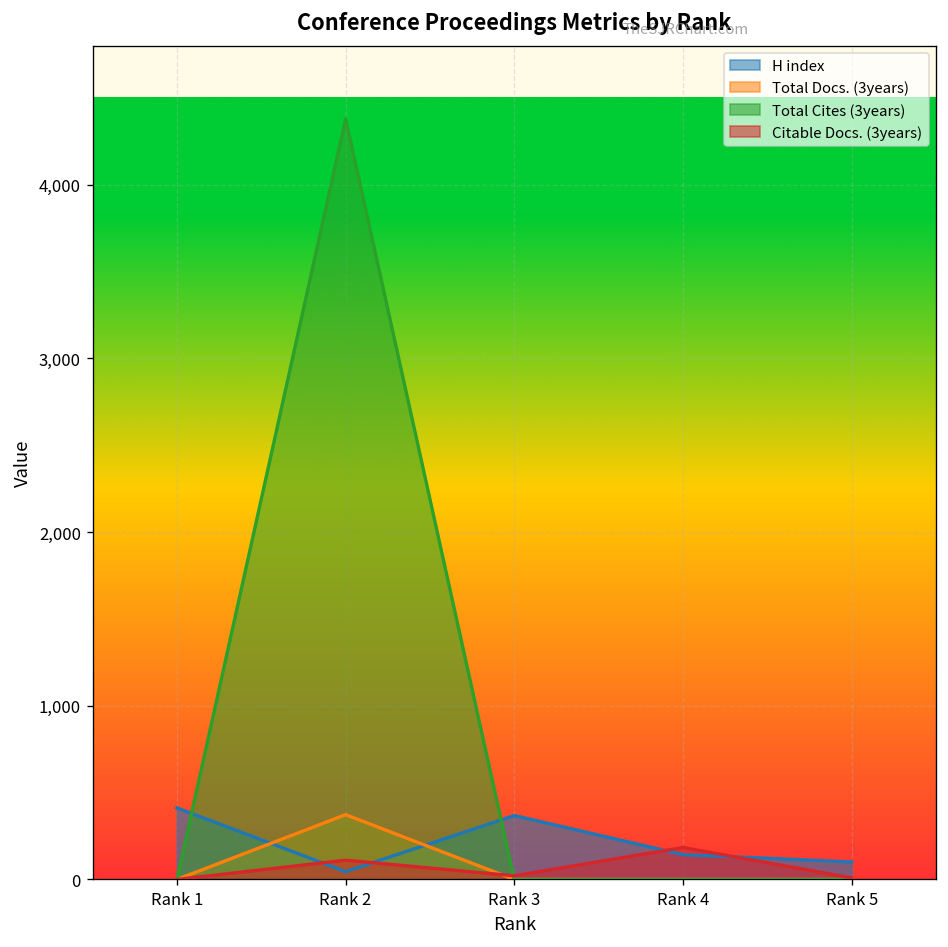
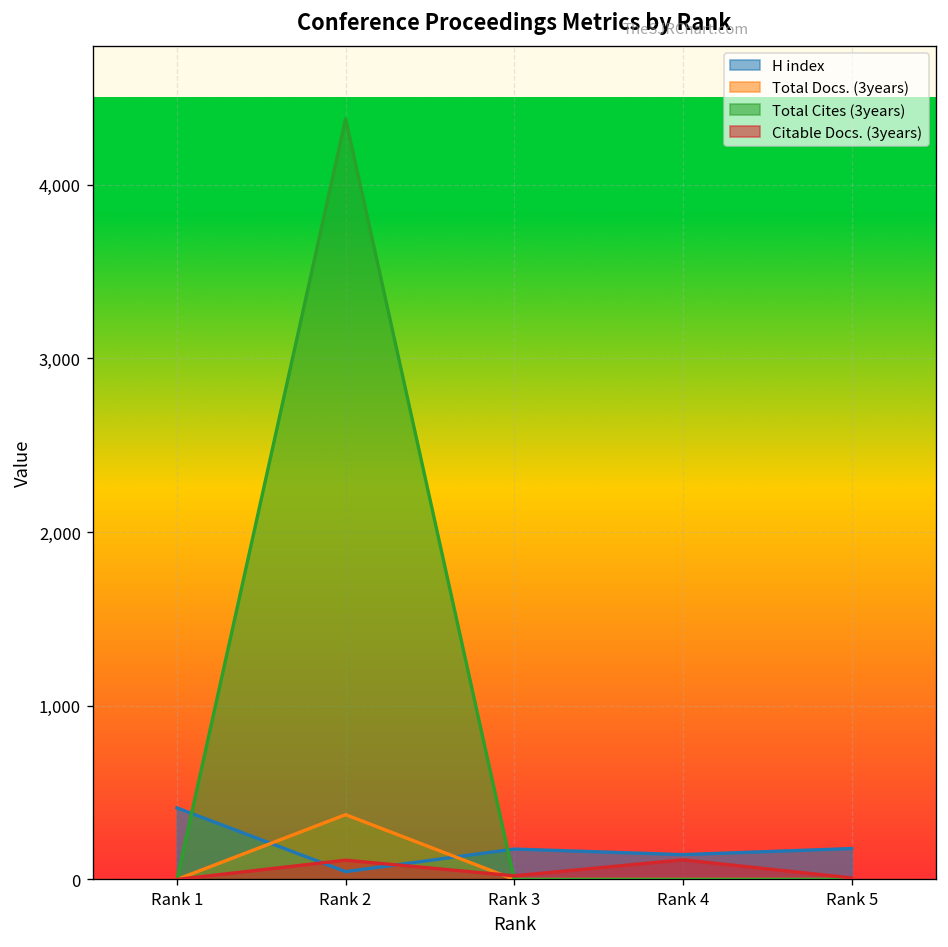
  {
    "H index": {
      "Rank 1": "410",
      "Rank 2": "50",
-     "Rank 3": "370",
+     "Rank 3": "180",
      "Rank 4": "140",
-     "Rank 5": "100"
+     "Rank 5": "180"
    },
    "Total Docs. (3years)": {
      "Rank 2": "370"
    },
    "Total Cites (3years)": {
      "Rank 2": "4,380"
    },
    "Citable Docs. (3years)": {
      "Rank 2": "110",
      "Rank 3": "20",
-     "Rank 4": "180"
+     "Rank 4": "110"
    }
  }
